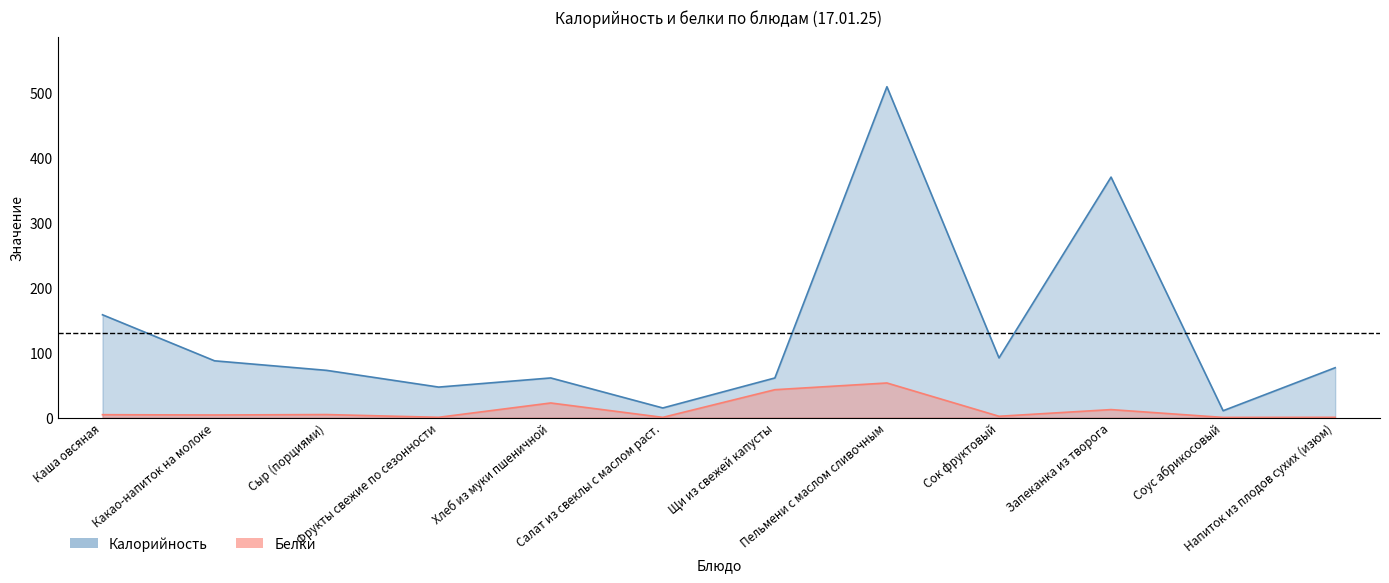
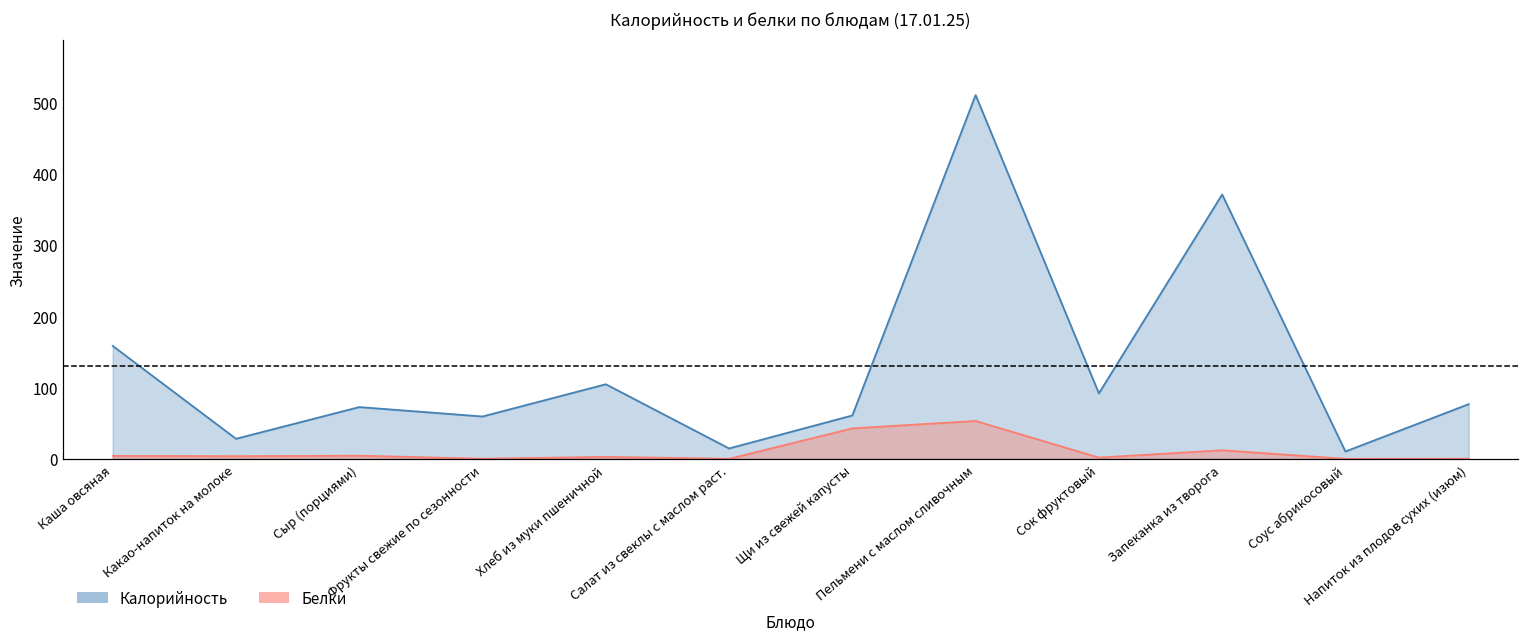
  {
    "Калорийность": {
      "Каша овсяная": 160,
-     "Какао-напиток на молоке": 90,
+     "Какао-напиток на молоке": 30,
      "Сыр (порциями)": 70,
-     "Фрукты свежие по сезонности": 50,
-     "Хлеб из муки пшеничной": 60,
+     "Фрукты свежие по сезонности": 60,
+     "Хлеб из муки пшеничной": 100,
      "Салат из свеклы с маслом раст.": 10,
      "Щи из свежей капусты": 60,
      "Пельмени с маслом сливочным": 510,
      "Сок фруктовый": 90,
      "Запеканка из творога": 370,
      "Соус абрикосовый": 10,
      "Напиток из плодов сухих (изюм)": 80
    },
    "Белки": {
      "Каша овсяная": 0,
      "Какао-напиток на молоке": 0,
      "Сыр (порциями)": 0,
      "Фрукты свежие по сезонности": 0,
-     "Хлеб из муки пшеничной": 20,
+     "Хлеб из муки пшеничной": 0,
      "Салат из свеклы с маслом раст.": 0,
      "Щи из свежей капусты": 40,
      "Пельмени с маслом сливочным": 50,
      "Сок фруктовый": 0,
      "Запеканка из творога": 10,
      "Соус абрикосовый": 0,
      "Напиток из плодов сухих (изюм)": 0
    }
  }
